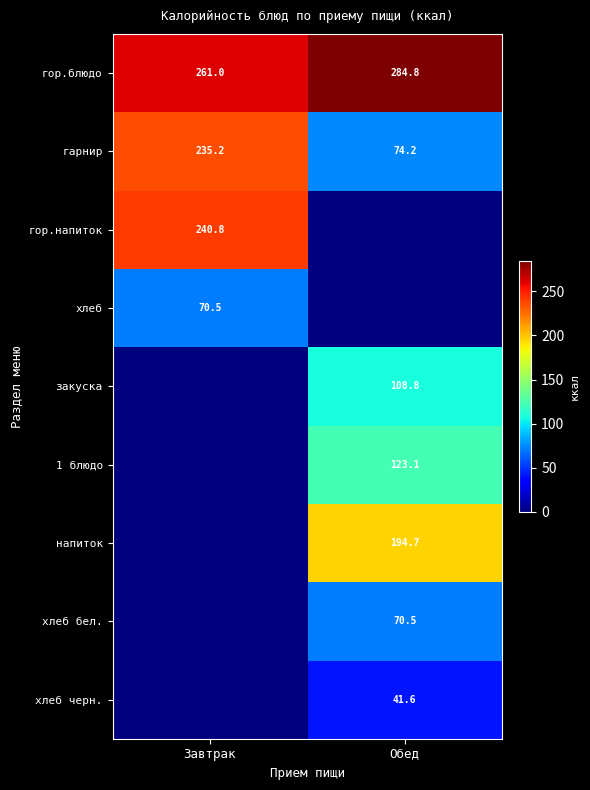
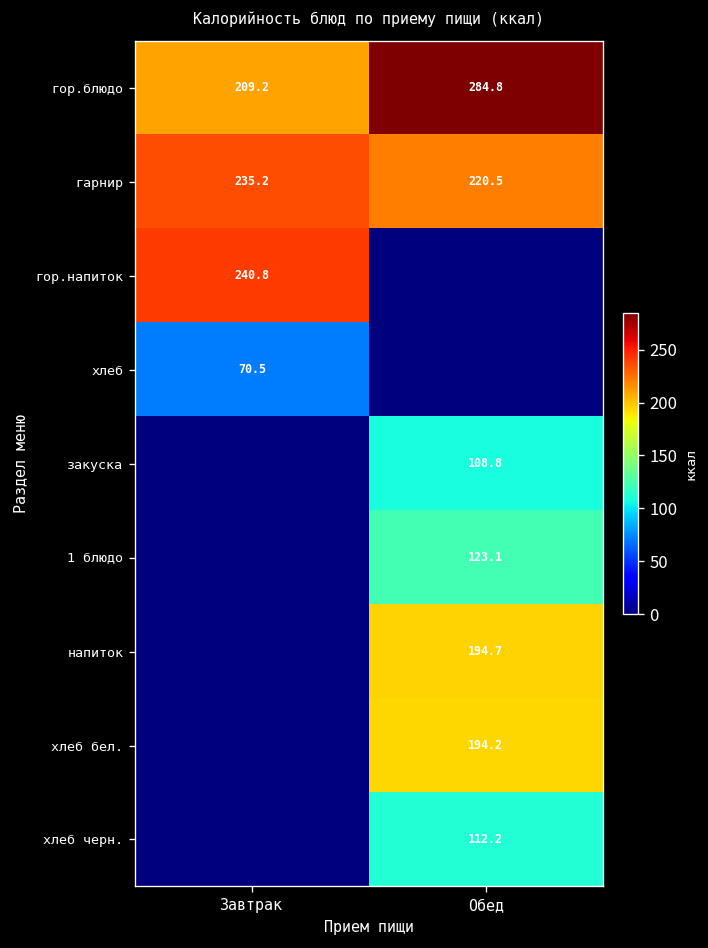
  {
    "гор.блюдо": {
-     "Завтрак": 261.0,
+     "Завтрак": 209.2,
      "Обед": 284.8
    },
    "гарнир": {
      "Завтрак": 235.2,
-     "Обед": 74.2
+     "Обед": 220.5
    },
    "гор.напиток": {
      "Завтрак": 240.8
    },
    "хлеб": {
      "Завтрак": 70.5
    },
    "закуска": {
      "Обед": 108.8
    },
    "1 блюдо": {
      "Обед": 123.1
    },
    "напиток": {
      "Обед": 194.7
    },
    "хлеб бел.": {
-     "Обед": 70.5
+     "Обед": 194.2
    },
    "хлеб черн.": {
-     "Обед": 41.6
+     "Обед": 112.2
    }
  }
